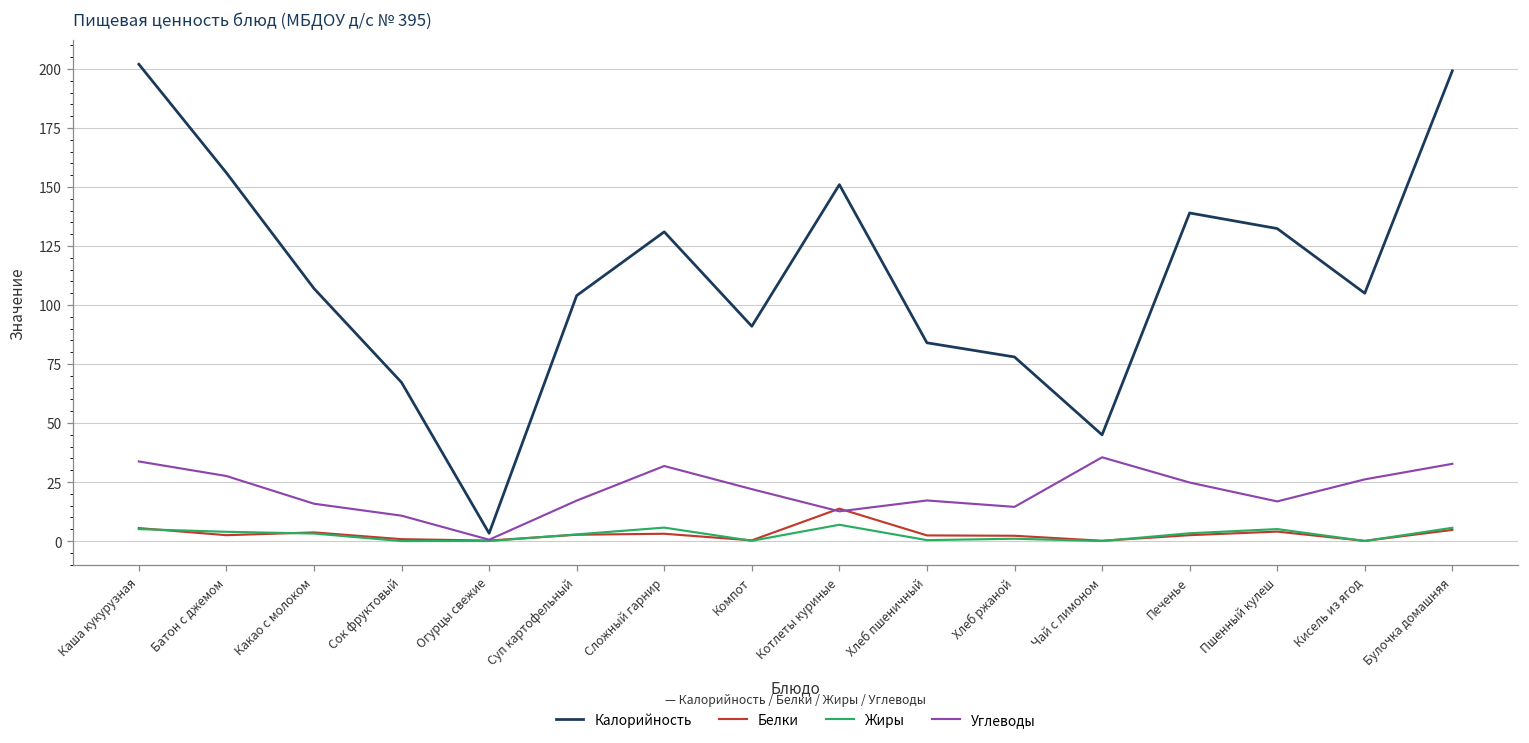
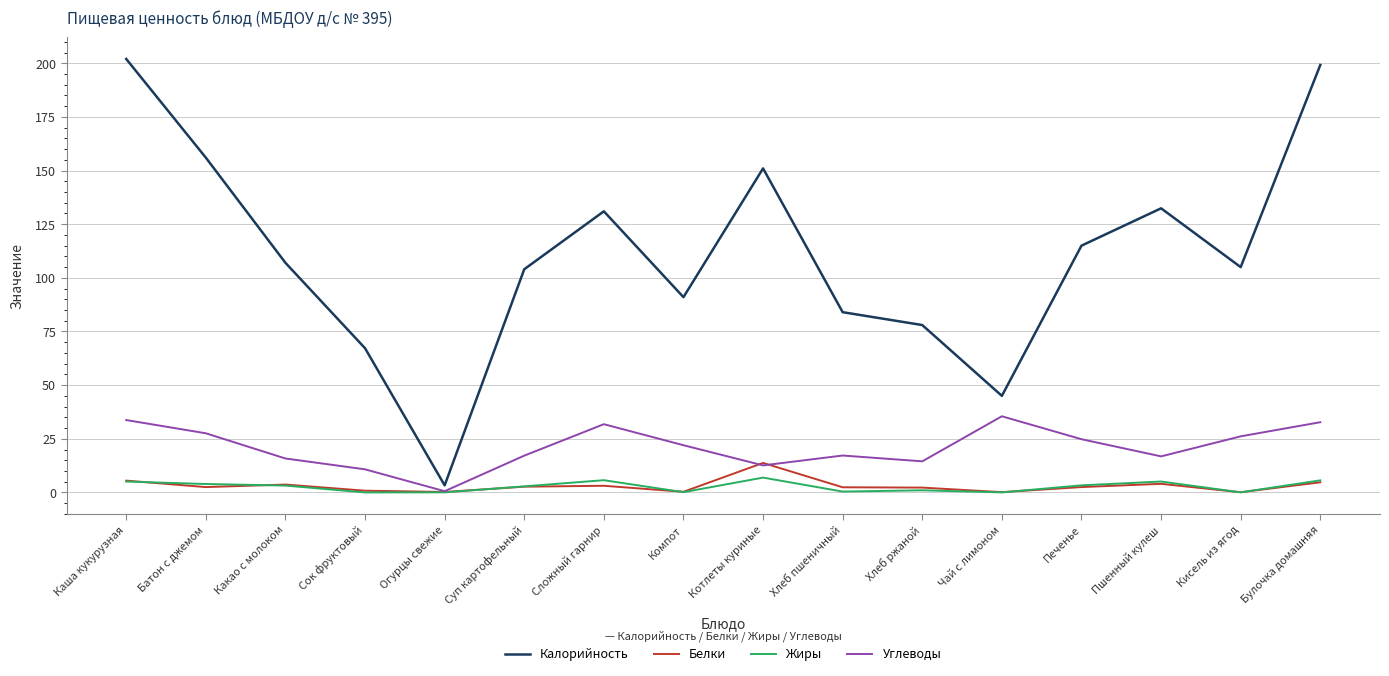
  {
    "Калорийность": {
      "Каша кукурузная": 202,
      "Батон с джемом": 156,
      "Какао с молоком": 107,
      "Сок фруктовый": 67,
      "Огурцы свежие": 3,
      "Суп картофельный": 104,
      "Сложный гарнир": 131,
      "Компот": 91,
      "Котлеты куриные": 151,
      "Хлеб пшеничный": 84,
      "Хлеб ржаной": 78,
      "Чай с лимоном": 45,
-     "Печенье": 139,
+     "Печенье": 115,
      "Пшенный кулеш": 132,
      "Кисель из ягод": 105,
      "Булочка домашняя": 199
    },
    "Белки": {
      "Батон с джемом": 2,
      "Сложный гарнир": 3,
      "Хлеб пшеничный": 2,
      "Хлеб ржаной": 2
    },
    "Жиры": {
      "Батон с джемом": 4,
      "Сложный гарнир": 6,
      "Котлеты куриные": 7,
      "Хлеб пшеничный": 0,
      "Хлеб ржаной": 1
    },
    "Углеводы": {
      "Каша кукурузная": 34,
      "Батон с джемом": 28,
      "Какао с молоком": 16,
      "Сок фруктовый": 11,
      "Суп картофельный": 17,
      "Сложный гарнир": 32,
      "Компот": 22,
      "Хлеб пшеничный": 17,
      "Хлеб ржаной": 14,
      "Чай с лимоном": 35,
      "Печенье": 25,
      "Пшенный кулеш": 17,
      "Кисель из ягод": 26,
      "Булочка домашняя": 33
    }
  }
